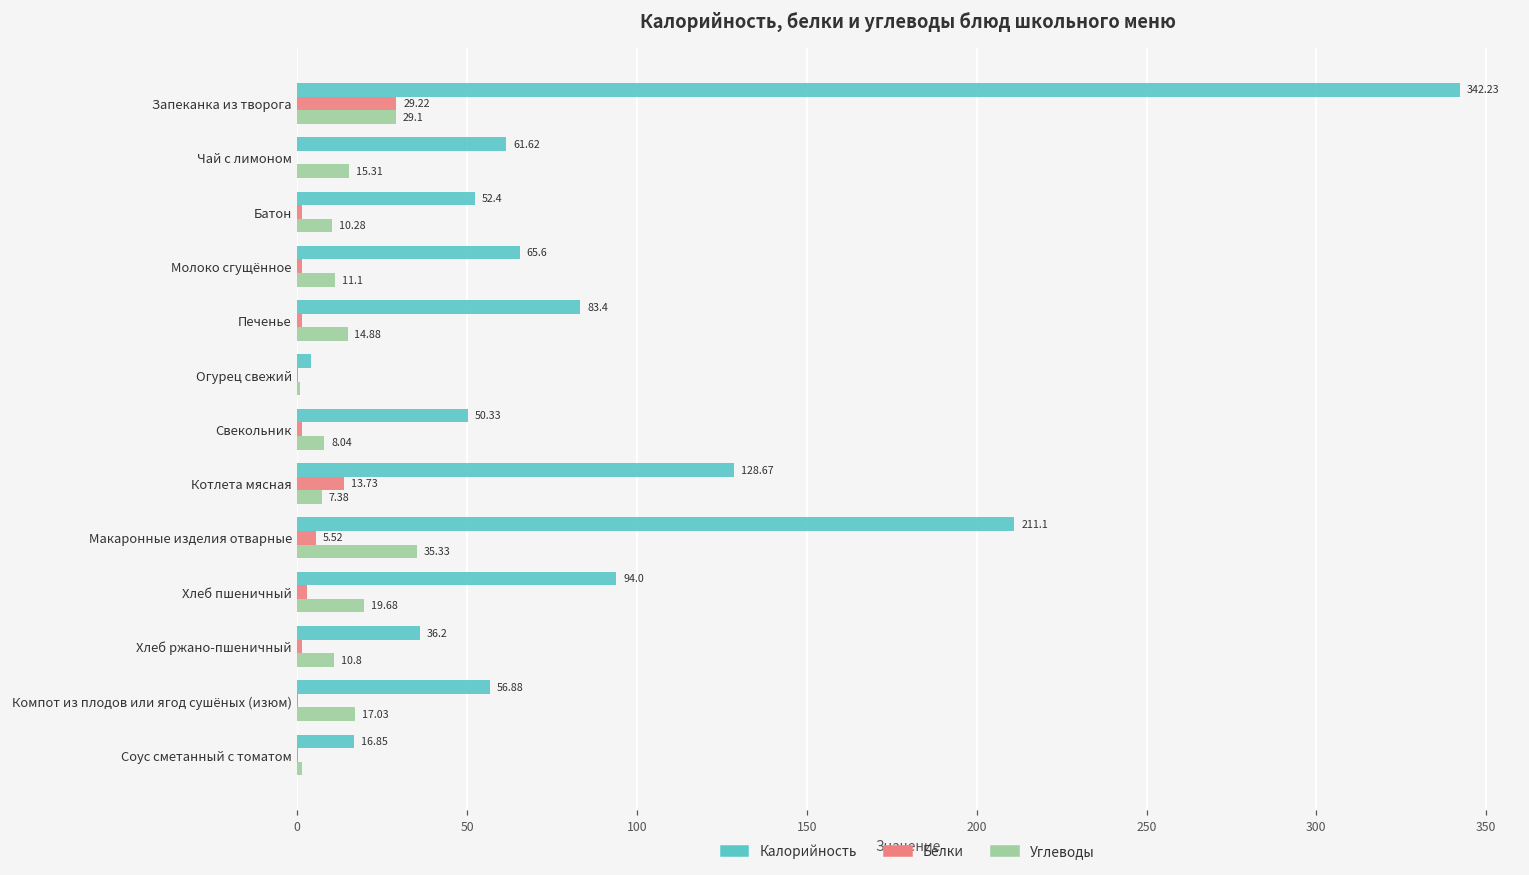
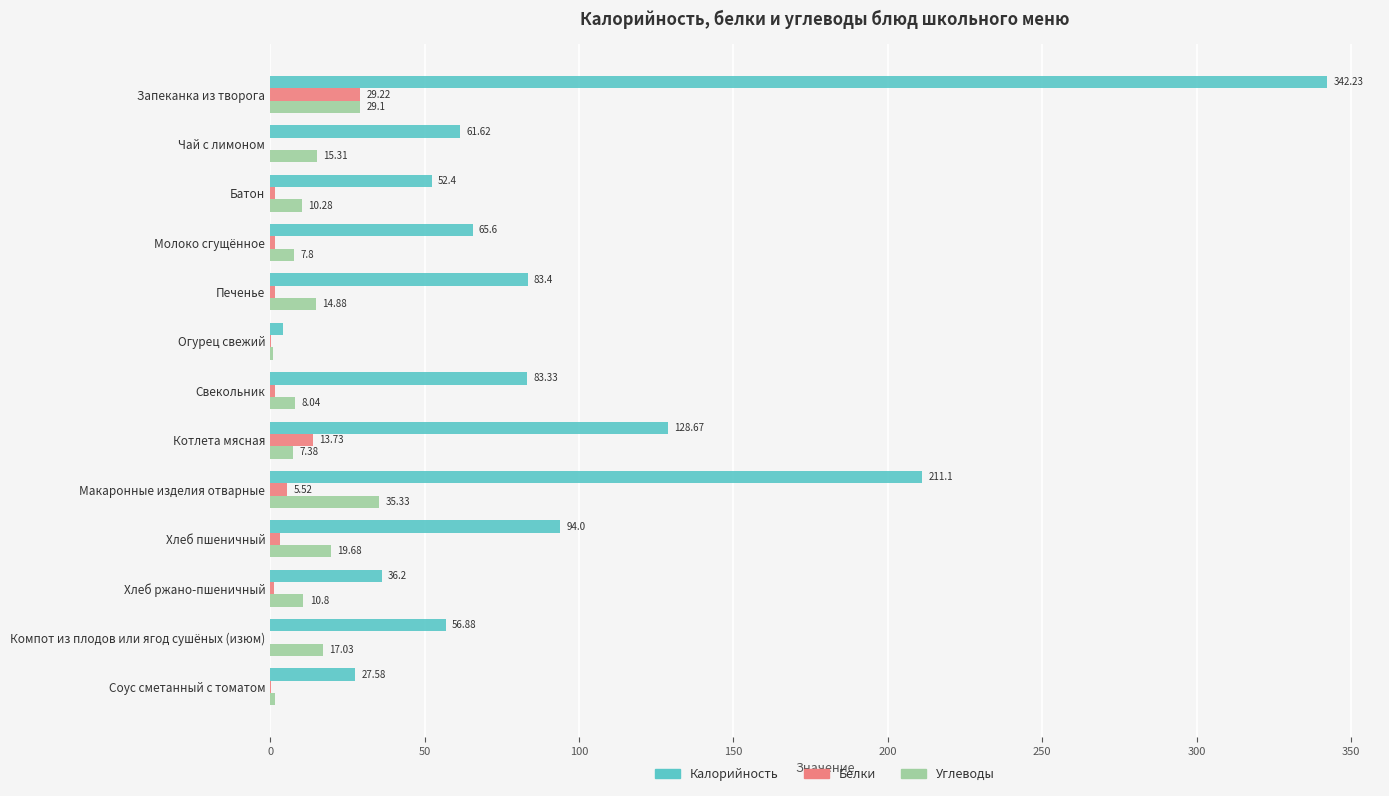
  {
    "Калорийность": {
      "Запеканка из творога": 342.23,
      "Чай с лимоном": 61.62,
      "Батон": 52.4,
      "Молоко сгущённое": 65.6,
      "Печенье": 83.4,
-     "Свекольник": 50.33,
+     "Свекольник": 83.33,
      "Котлета мясная": 128.67,
      "Макаронные изделия отварные": 211.1,
      "Хлеб пшеничный": 94.0,
      "Хлеб ржано-пшеничный": 36.2,
      "Компот из плодов или ягод сушёных (изюм)": 56.88,
-     "Соус сметанный с томатом": 16.85
+     "Соус сметанный с томатом": 27.58
    },
    "Белки": {
      "Запеканка из творога": 29.22,
      "Котлета мясная": 13.73,
      "Макаронные изделия отварные": 5.52
    },
    "Углеводы": {
      "Запеканка из творога": 29.1,
      "Чай с лимоном": 15.31,
      "Батон": 10.28,
-     "Молоко сгущённое": 11.1,
+     "Молоко сгущённое": 7.8,
      "Печенье": 14.88,
      "Свекольник": 8.04,
      "Котлета мясная": 7.38,
      "Макаронные изделия отварные": 35.33,
      "Хлеб пшеничный": 19.68,
      "Хлеб ржано-пшеничный": 10.8,
      "Компот из плодов или ягод сушёных (изюм)": 17.03
    }
  }
